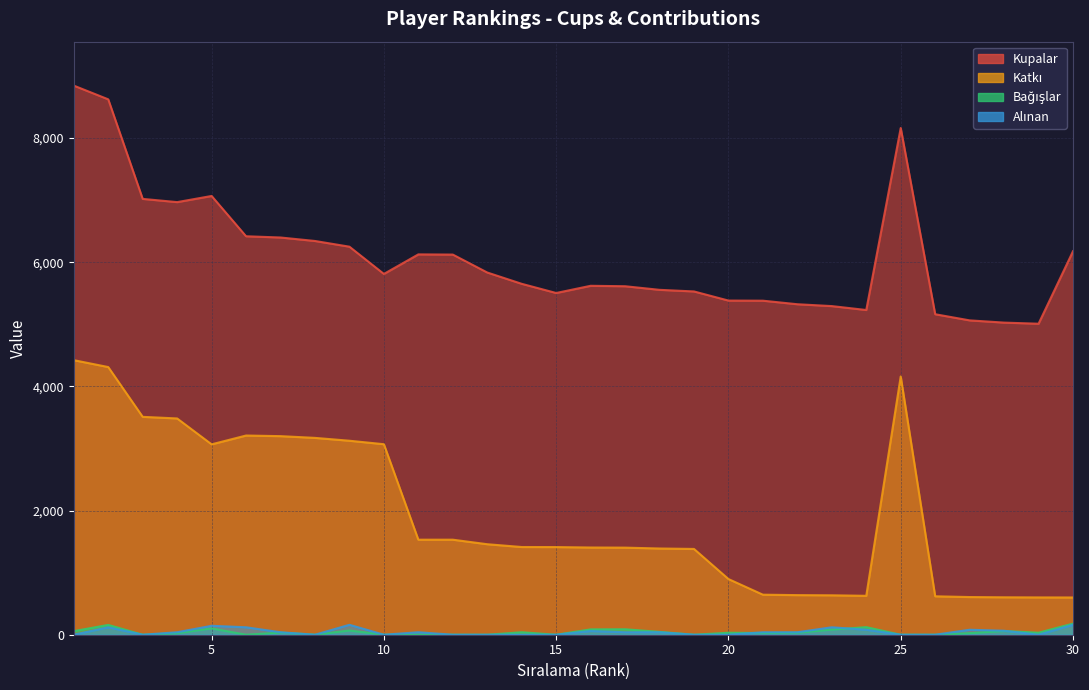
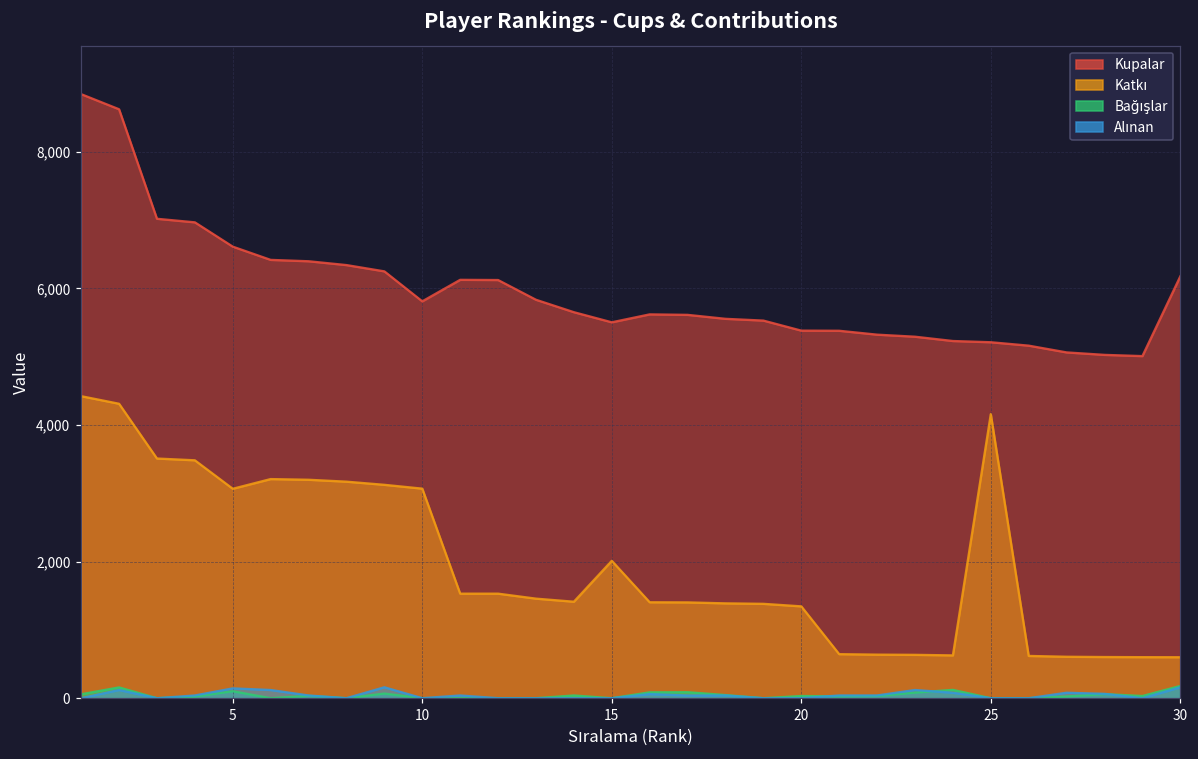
  {
    "Kupalar": {
-     "5": "7,100",
+     "5": "6,600",
      "10": "5,800",
      "15": "5,500",
      "20": "5,400",
-     "25": "8,200",
+     "25": "5,200",
      "30": "6,200"
    },
    "Katkı": {
      "5": "3,100",
      "10": "3,100",
-     "15": "1,400",
-     "20": "900",
+     "15": "2,000",
+     "20": "1,300",
      "25": "4,200",
      "30": "600"
    },
    "Bağışlar": {
      "5": "100"
    },
    "Alınan": {
      "5": "100"
    }
  }
